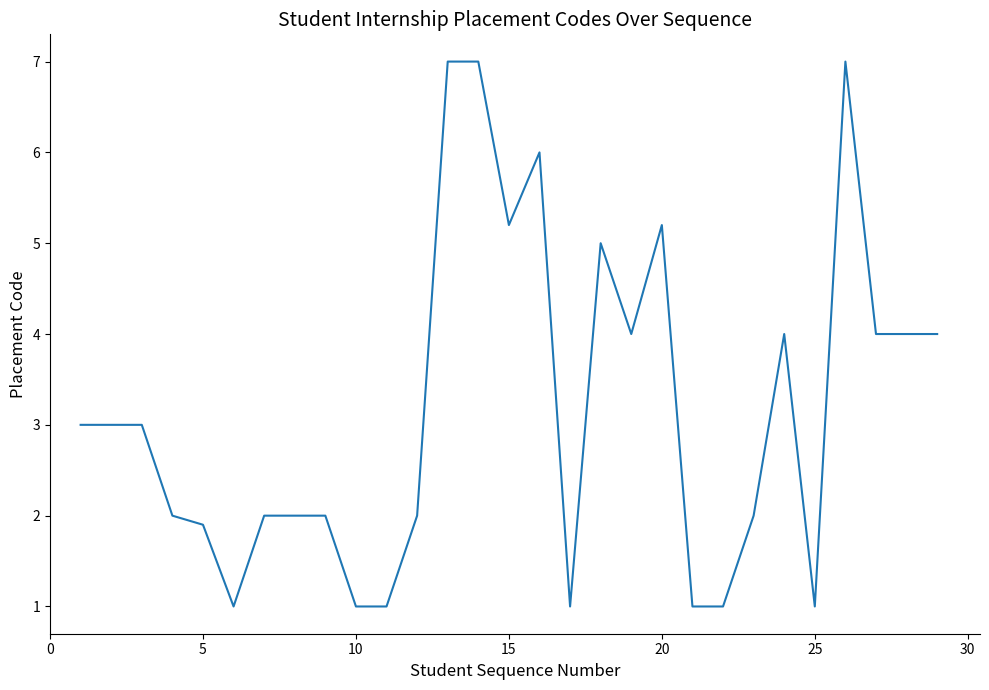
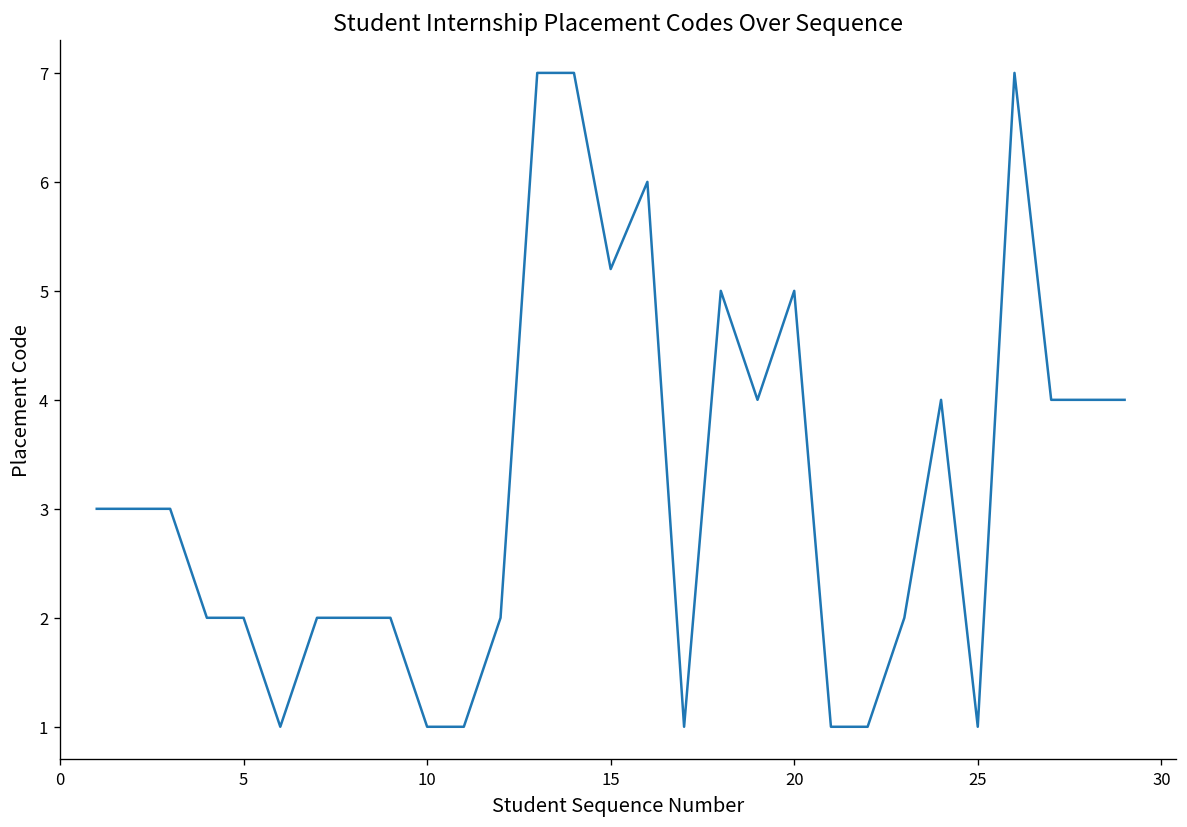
  {
-   "5": 1.9,
+   "5": 2.0,
    "10": 1.0,
    "15": 5.2,
-   "20": 5.2,
+   "20": 5.0,
    "25": 1.0
  }
